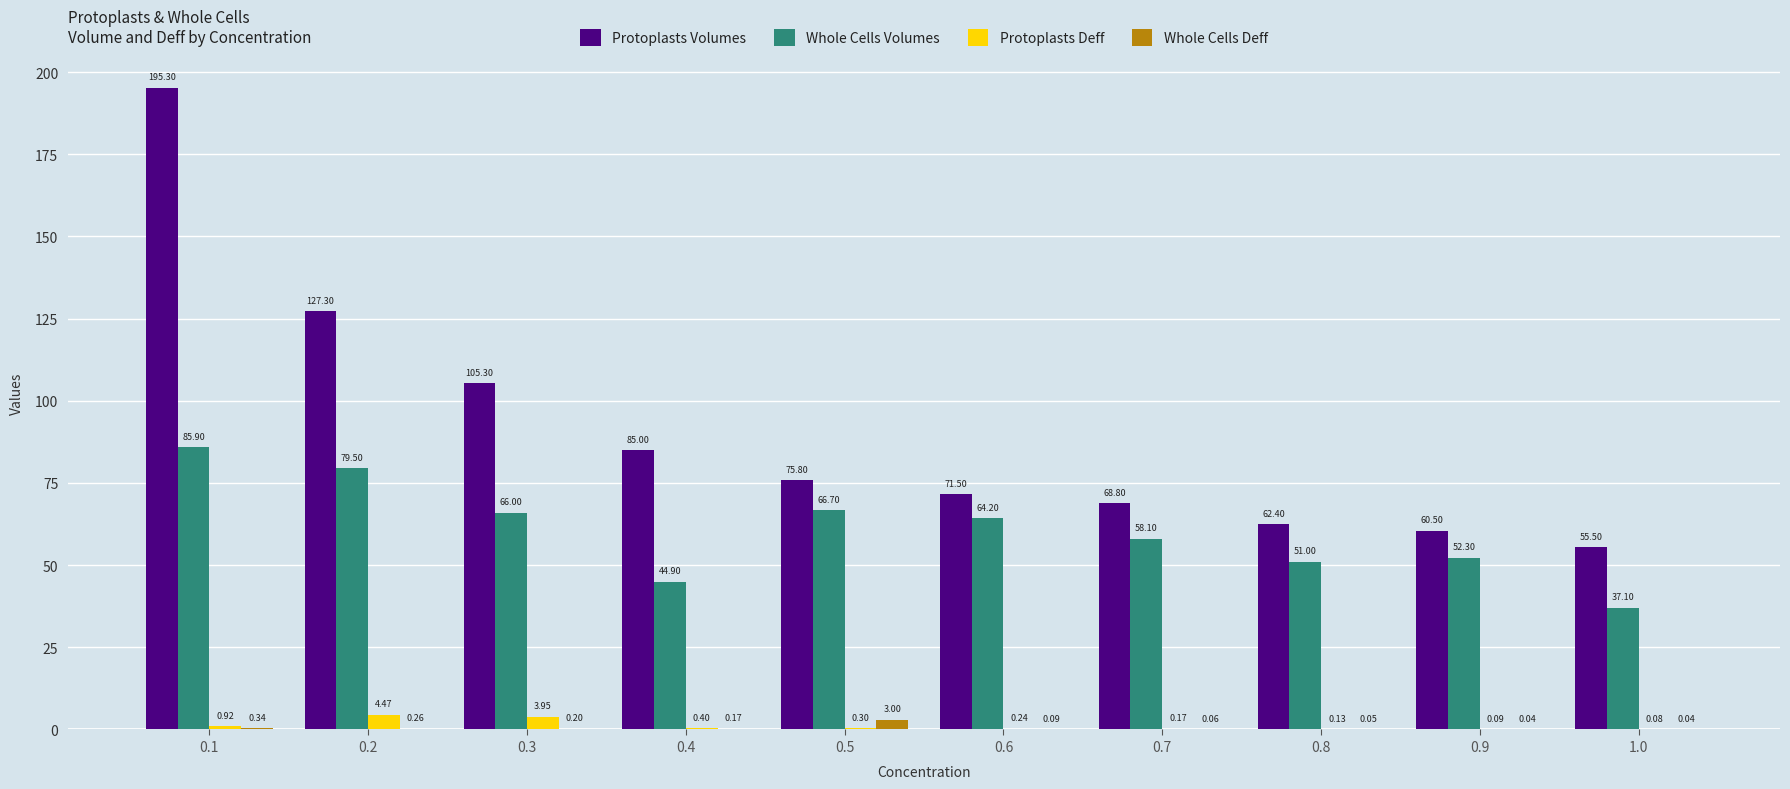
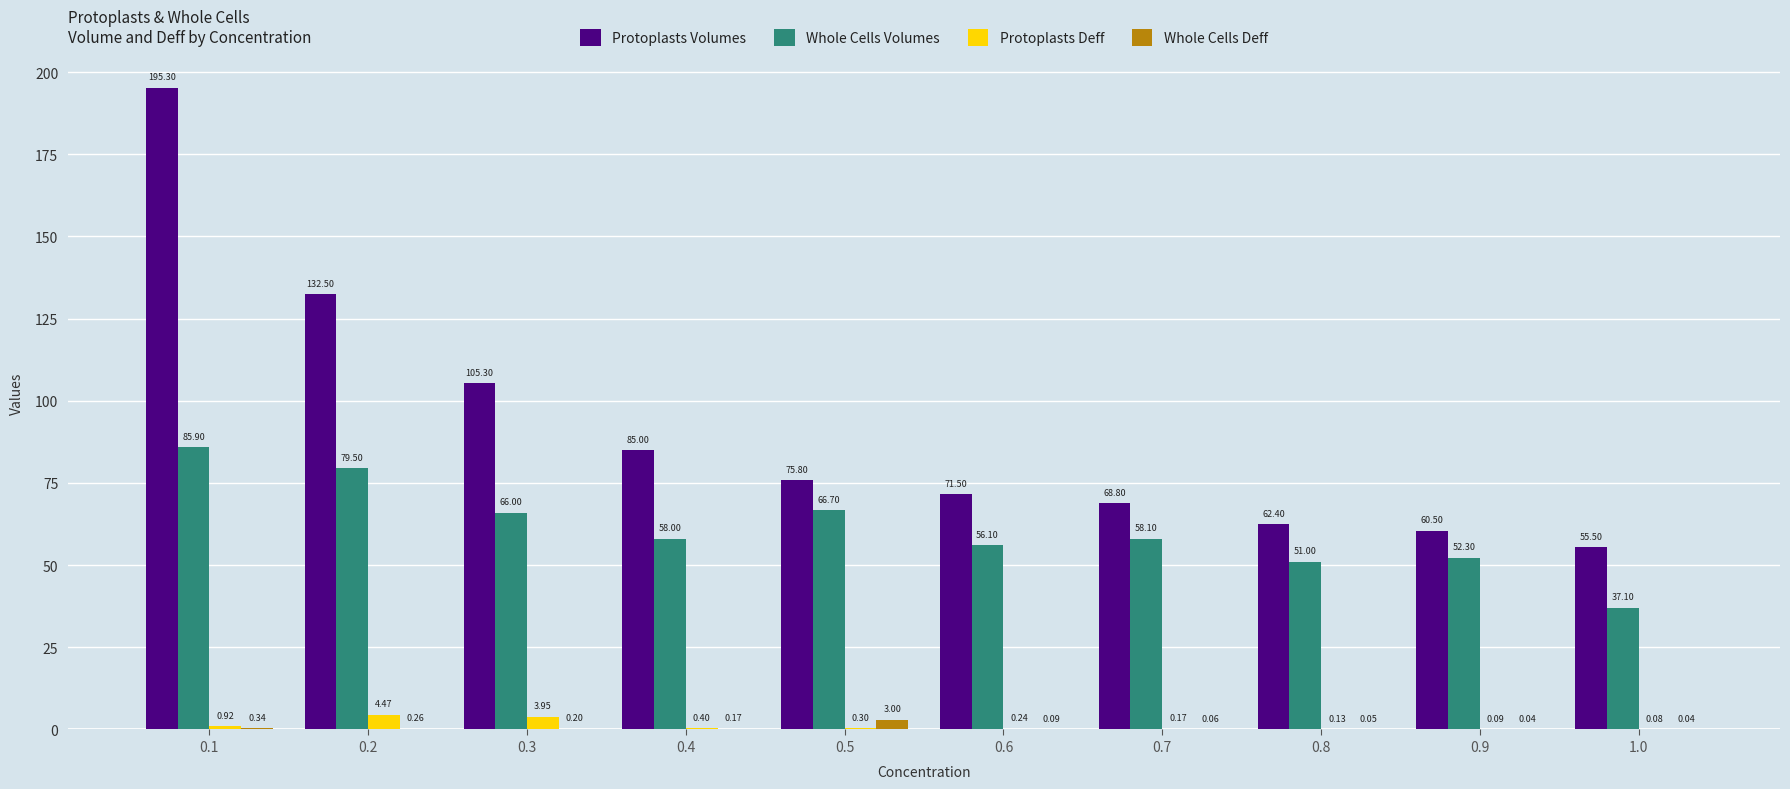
  {
    "Protoplasts Volumes": {
      "0.1": 195.30,
-     "0.2": 127.30,
+     "0.2": 132.50,
      "0.3": 105.30,
      "0.4": 85.00,
      "0.5": 75.80,
      "0.6": 71.50,
      "0.7": 68.80,
      "0.8": 62.40,
      "0.9": 60.50,
      "1.0": 55.50
    },
    "Whole Cells Volumes": {
      "0.1": 85.90,
      "0.2": 79.50,
      "0.3": 66.00,
-     "0.4": 44.90,
+     "0.4": 58.00,
      "0.5": 66.70,
-     "0.6": 64.20,
+     "0.6": 56.10,
      "0.7": 58.10,
      "0.8": 51.00,
      "0.9": 52.30,
      "1.0": 37.10
    },
    "Protoplasts Deff": {
      "0.1": 0.92,
      "0.2": 4.47,
      "0.3": 3.95,
      "0.4": 0.40,
      "0.5": 0.30,
      "0.6": 0.24,
      "0.7": 0.17,
      "0.8": 0.13,
      "0.9": 0.09,
      "1.0": 0.08
    },
    "Whole Cells Deff": {
      "0.1": 0.34,
      "0.2": 0.26,
      "0.3": 0.20,
      "0.4": 0.17,
      "0.5": 3.00,
      "0.6": 0.09,
      "0.7": 0.06,
      "0.8": 0.05,
      "0.9": 0.04,
      "1.0": 0.04
    }
  }
